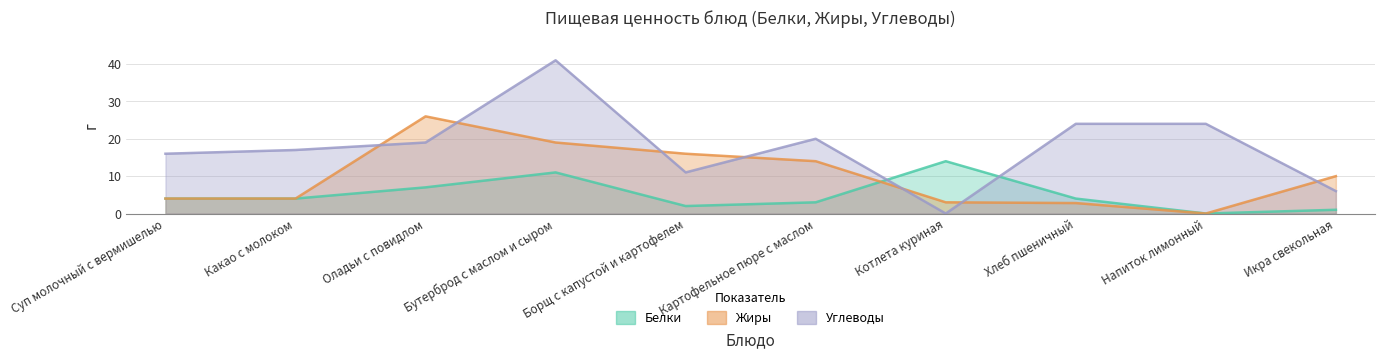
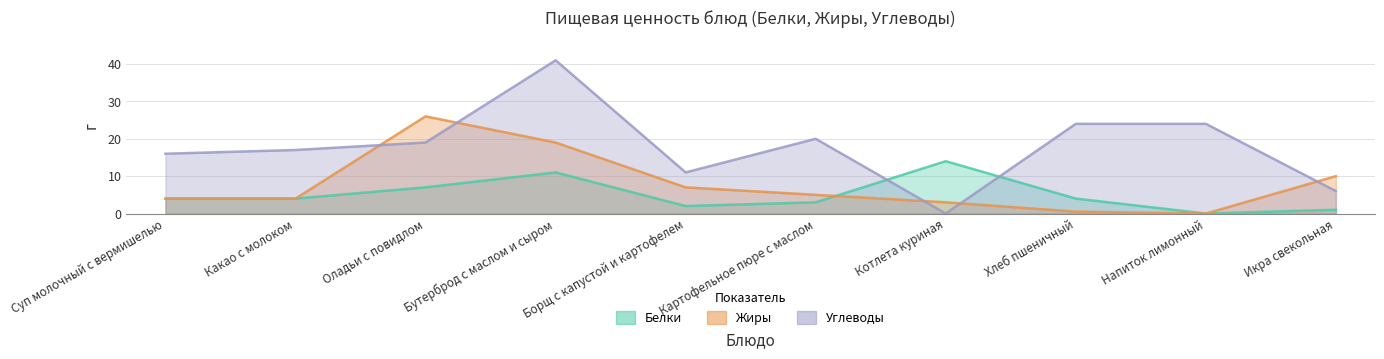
  {
    "Жиры": {
      "Оладьи с повидлом": 26,
      "Бутерброд с маслом и сыром": 19,
-     "Борщ с капустой и картофелем": 16,
-     "Картофельное пюре с маслом": 14,
+     "Борщ с капустой и картофелем": 7,
+     "Картофельное пюре с маслом": 5,
      "Котлета куриная": 3,
-     "Хлеб пшеничный": 3,
+     "Хлеб пшеничный": 1,
      "Икра свекольная": 10
    }
  }
